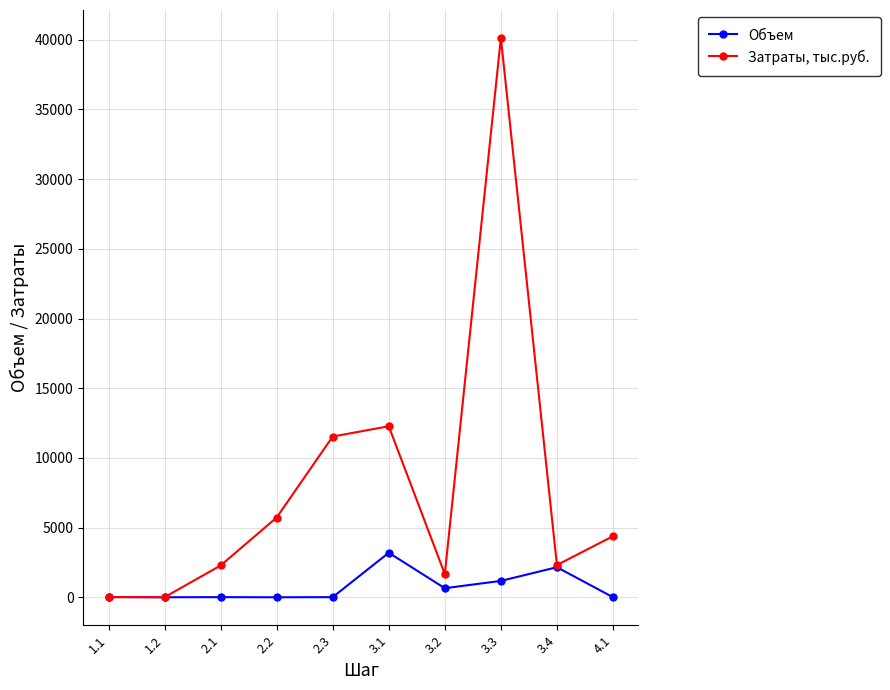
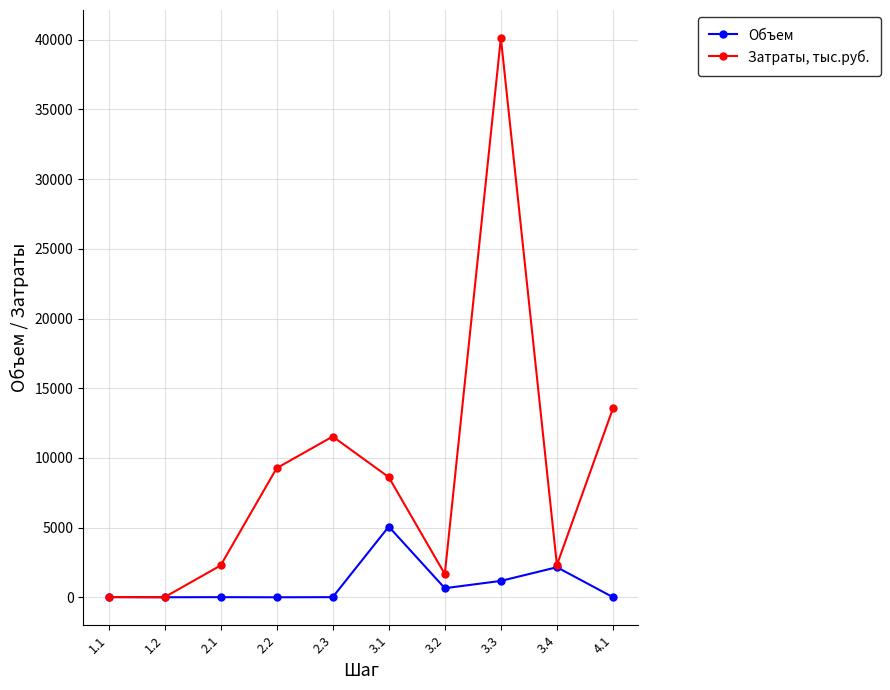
  {
    "Объем": {
      "2.1": 0,
      "2.2": 0,
      "2.3": 0,
-     "3.1": 3200,
+     "3.1": 5100,
      "3.2": 700,
      "3.3": 1200,
      "4.1": 0
    },
    "Затраты, тыс.руб.": {
      "2.1": 2300,
-     "2.2": 5700,
+     "2.2": 9300,
      "2.3": 11500,
-     "3.1": 12300,
+     "3.1": 8600,
      "3.2": 1700,
      "3.3": 40100,
-     "4.1": 4400
+     "4.1": 13600
    }
  }
